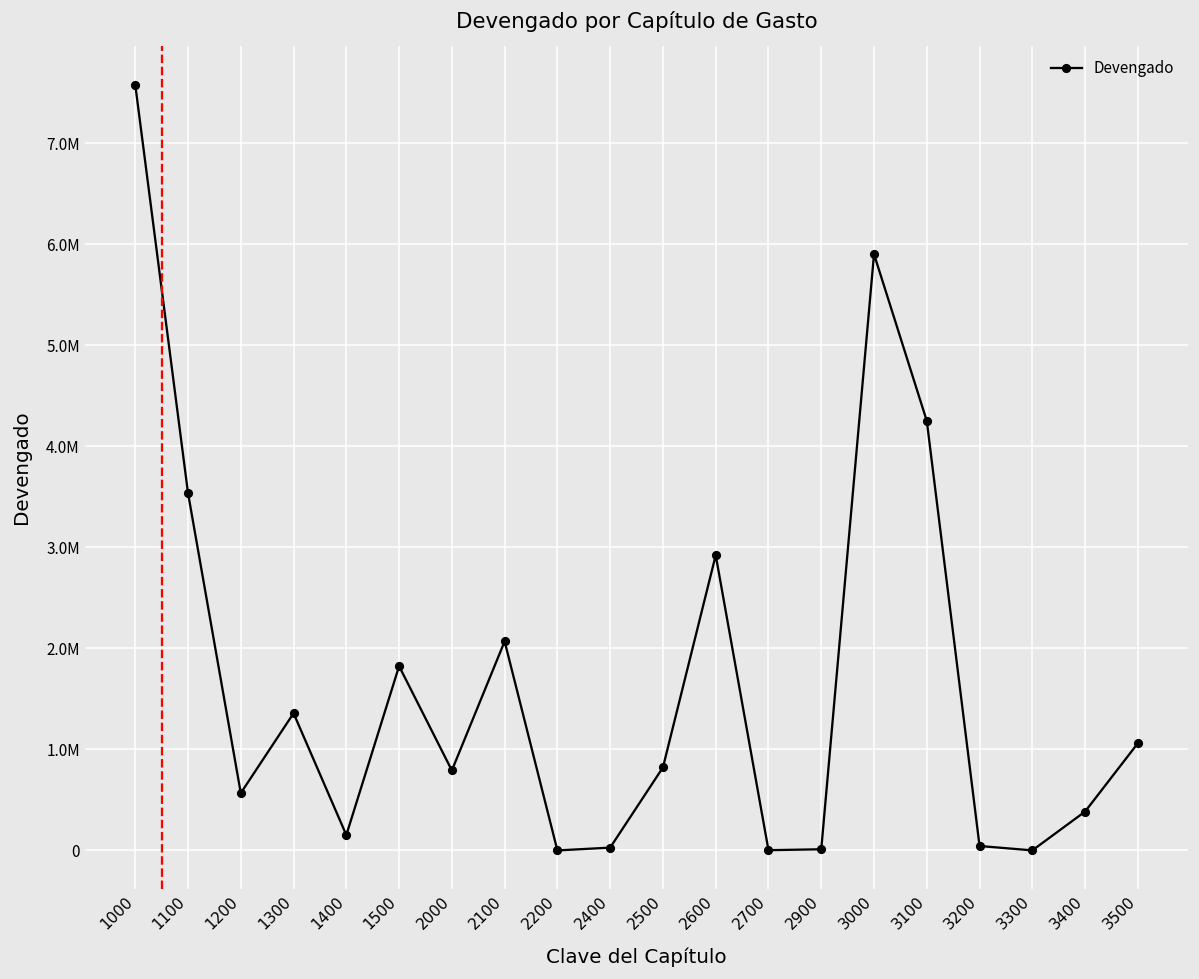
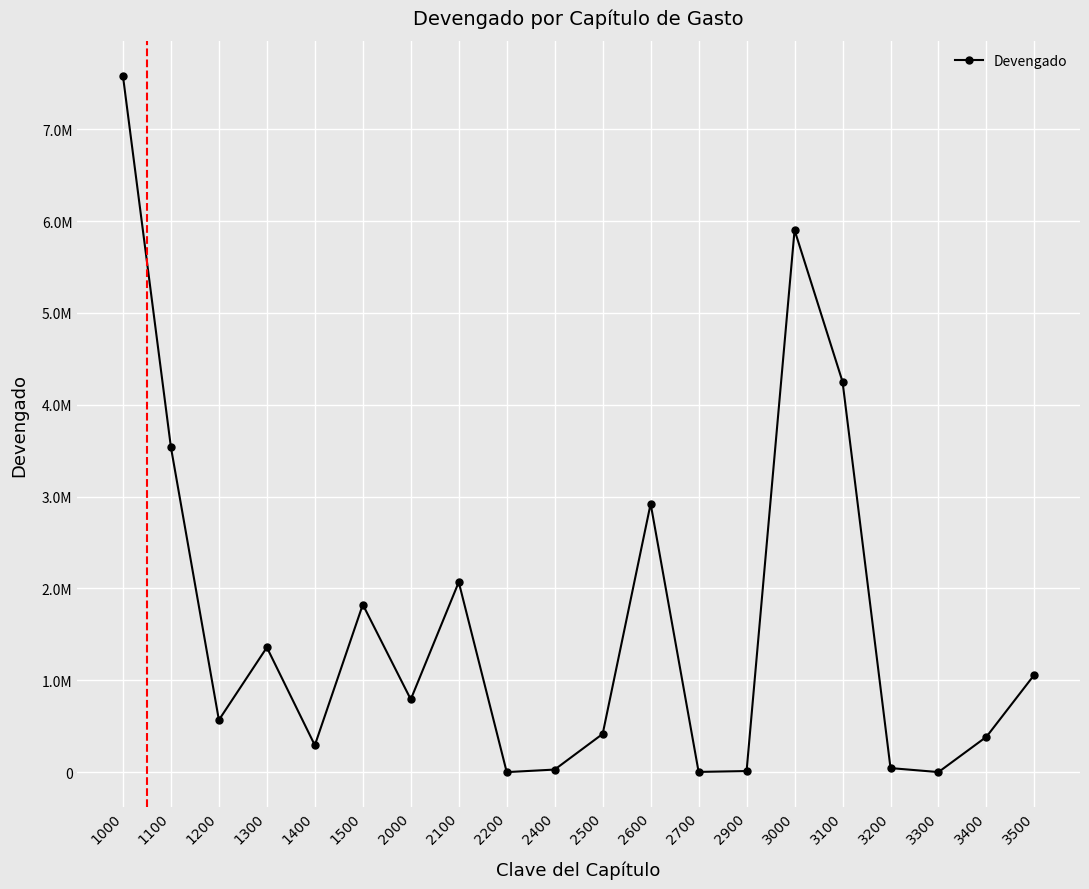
  {
    "1000": 7600000,
    "1100": 3500000,
    "1200": 600000,
    "1300": 1400000,
-   "1400": 200000,
+   "1400": 300000,
    "1500": 1800000,
    "2000": 800000,
    "2100": 2100000,
    "2200": 0,
    "2400": 0,
-   "2500": 800000,
+   "2500": 400000,
    "2600": 2900000,
    "2700": 0,
    "2900": 0,
    "3000": 5900000,
    "3100": 4300000,
    "3200": 0,
    "3300": 0,
    "3400": 400000,
    "3500": 1100000
  }
